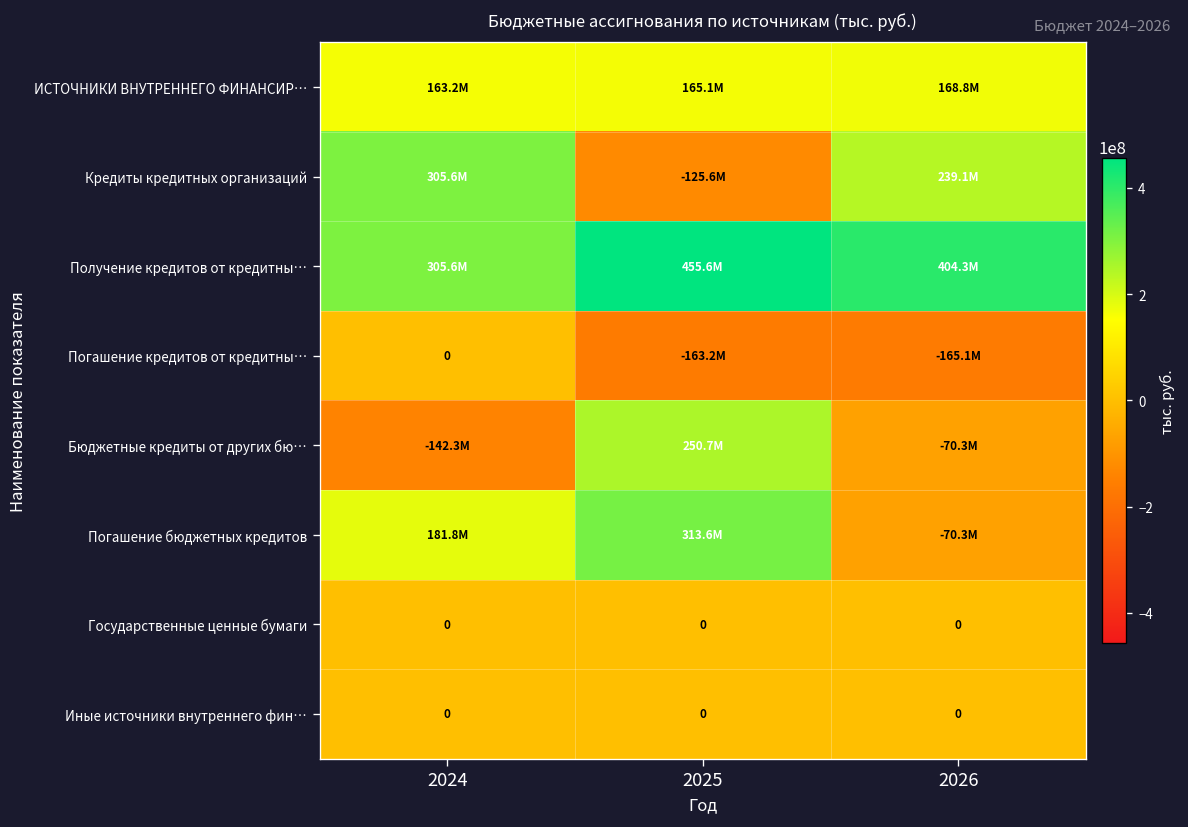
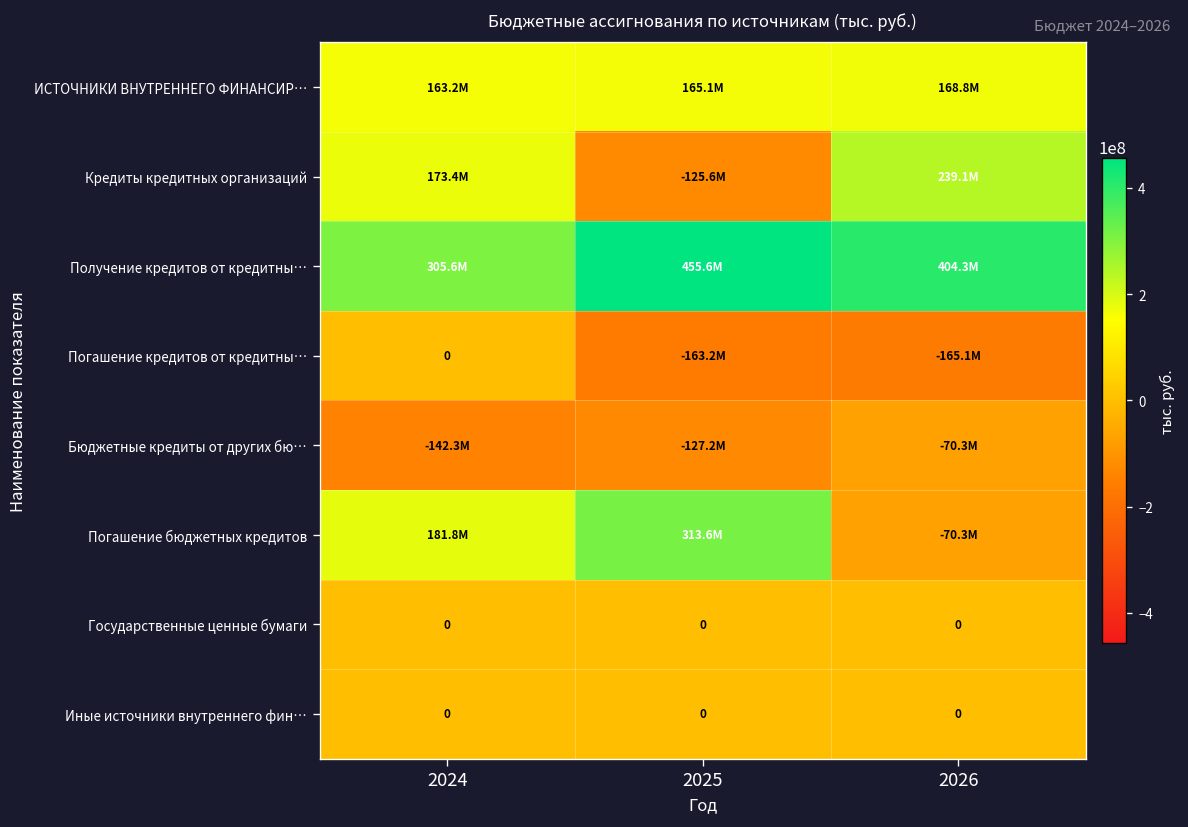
  {
    "ИСТОЧНИКИ ВНУТРЕННЕГО ФИНАНСИР…": {
      "2024": "163.2M",
      "2025": "165.1M",
      "2026": "168.8M"
    },
    "Кредиты кредитных организаций": {
-     "2024": "305.6M",
+     "2024": "173.4M",
      "2025": "-125.6M",
      "2026": "239.1M"
    },
    "Получение кредитов от кредитны…": {
      "2024": "305.6M",
      "2025": "455.6M",
      "2026": "404.3M"
    },
    "Погашение кредитов от кредитны…": {
      "2024": "0",
      "2025": "-163.2M",
      "2026": "-165.1M"
    },
    "Бюджетные кредиты от других бю…": {
      "2024": "-142.3M",
-     "2025": "250.7M",
+     "2025": "-127.2M",
      "2026": "-70.3M"
    },
    "Погашение бюджетных кредитов": {
      "2024": "181.8M",
      "2025": "313.6M",
      "2026": "-70.3M"
    },
    "Государственные ценные бумаги": {
      "2024": "0",
      "2025": "0",
      "2026": "0"
    },
    "Иные источники внутреннего фин…": {
      "2024": "0",
      "2025": "0",
      "2026": "0"
    }
  }
